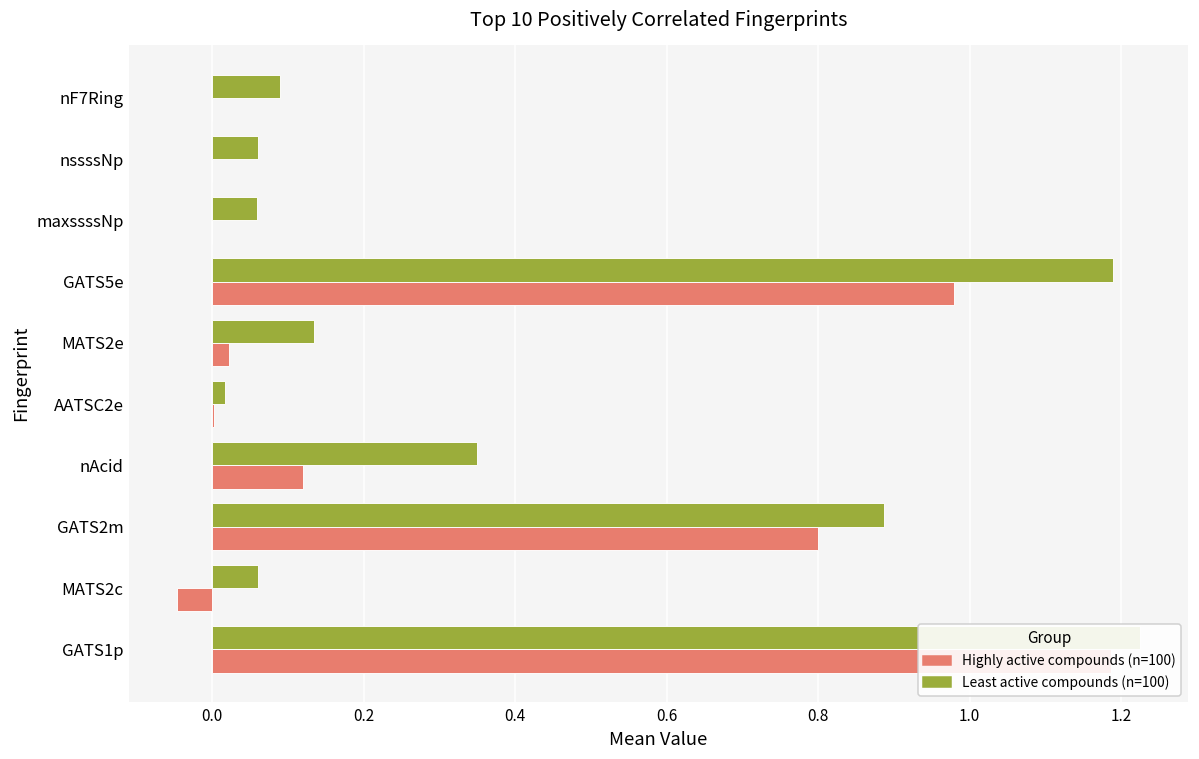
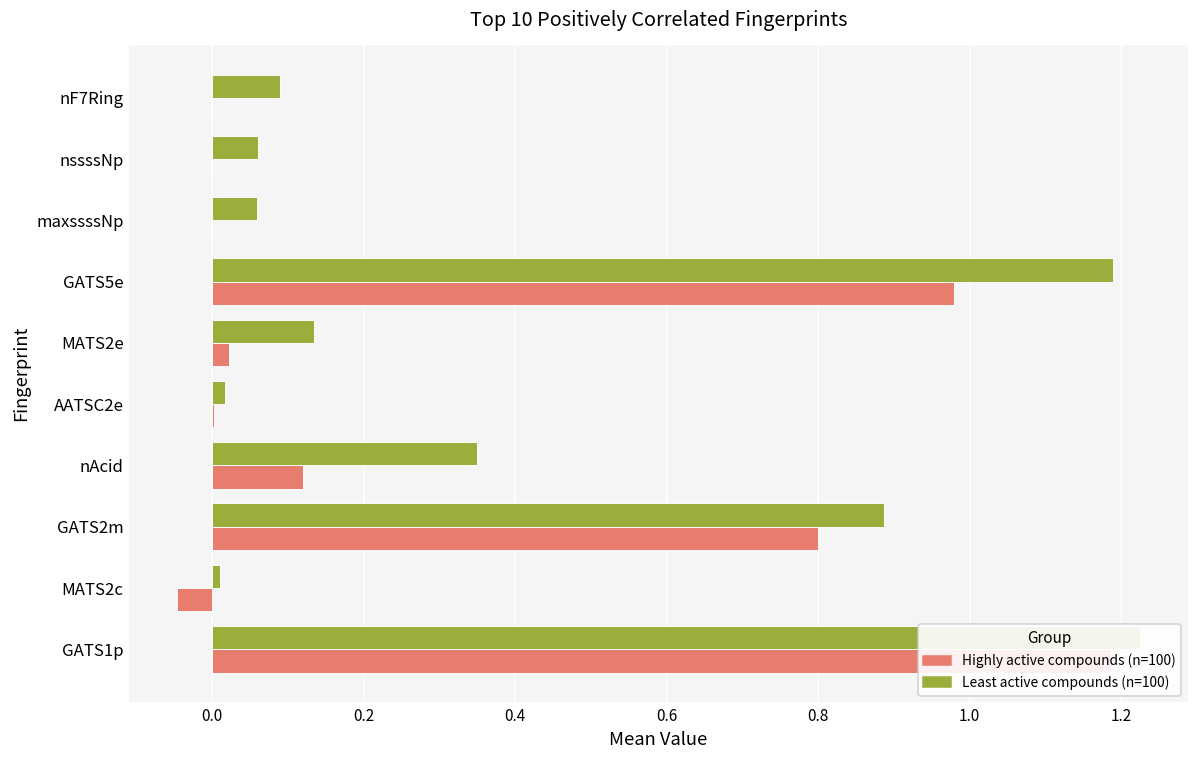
  {
    "Highly active compounds (n=100)": {
      "nF7Ring": 0.00,
      "nssssNp": 0.00,
      "maxssssNp": 0.00,
      "GATS5e": 0.98,
      "MATS2e": 0.02,
      "nAcid": 0.12,
      "GATS2m": 0.80,
      "MATS2c": -0.05
    },
    "Least active compounds (n=100)": {
      "nF7Ring": 0.09,
      "nssssNp": 0.06,
      "maxssssNp": 0.06,
      "GATS5e": 1.19,
      "MATS2e": 0.13,
      "AATSC2e": 0.02,
      "nAcid": 0.35,
      "GATS2m": 0.89,
-     "MATS2c": 0.06
+     "MATS2c": 0.01
    }
  }
